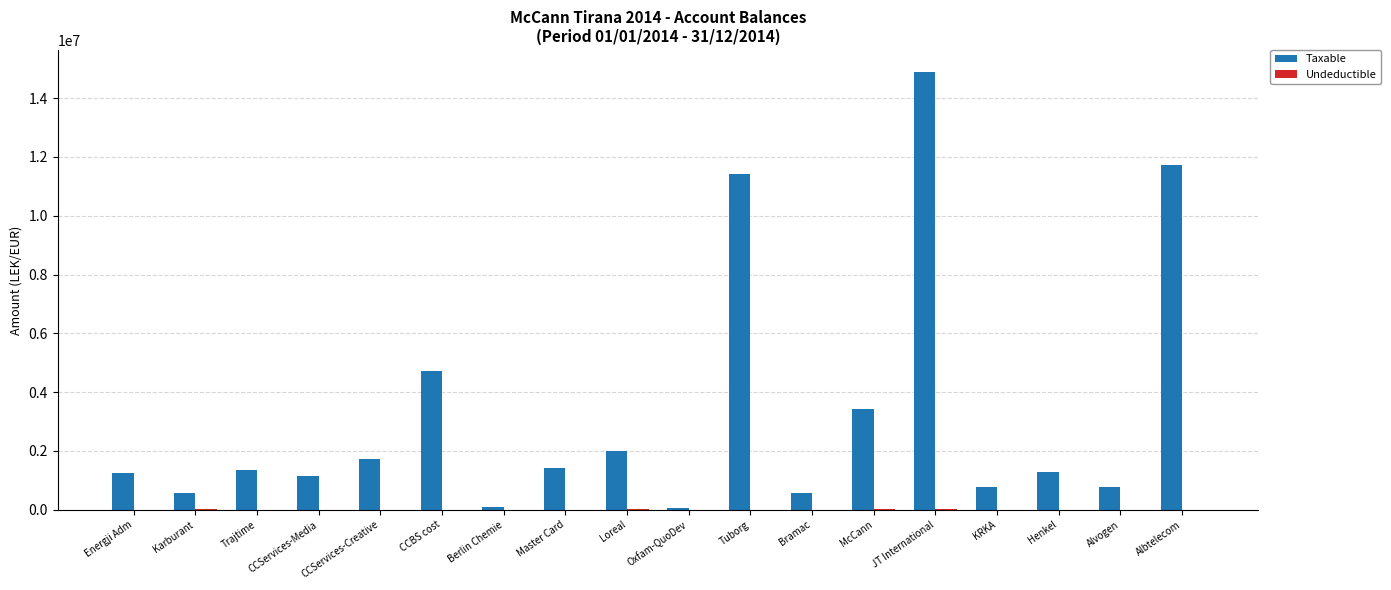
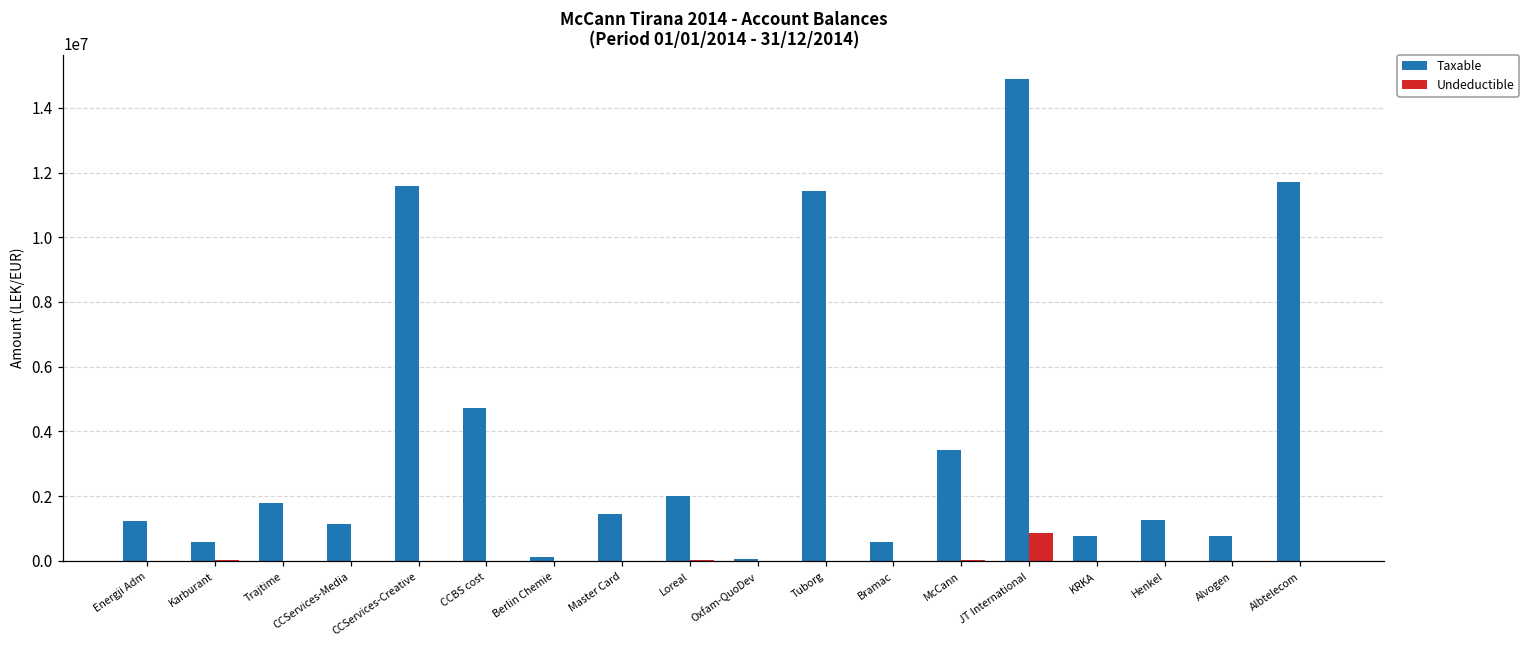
  {
    "Taxable": {
      "Energji Adm": 1200000,
      "Karburant": 600000,
-     "Trajtime": 1400000,
+     "Trajtime": 1800000,
      "CCServices-Media": 1100000,
-     "CCServices-Creative": 1700000,
+     "CCServices-Creative": 11600000,
      "CCBS cost": 4700000,
      "Berlin Chemie": 100000,
      "Master Card": 1400000,
      "Loreal": 2000000,
      "Tuborg": 11400000,
      "Bramac": 600000,
      "McCann": 3400000,
      "JT International": 14900000,
      "KRKA": 800000,
      "Henkel": 1300000,
      "Alvogen": 800000,
      "Albtelecom": 11700000
    },
    "Undeductible": {
      "Energji Adm": 0,
      "Trajtime": 0,
      "CCServices-Media": 0,
      "CCServices-Creative": 0,
      "Berlin Chemie": 0,
      "Oxfam-QuoDev": 0,
      "Bramac": 0,
-     "JT International": 0,
+     "JT International": 800000,
      "KRKA": 0,
      "Henkel": 0,
      "Alvogen": 0,
      "Albtelecom": 0
    }
  }
